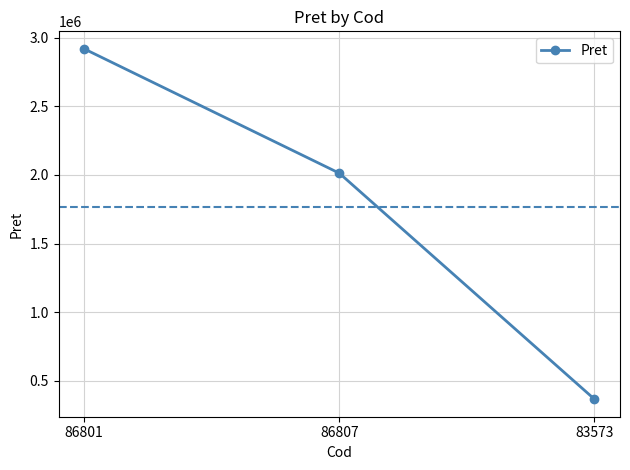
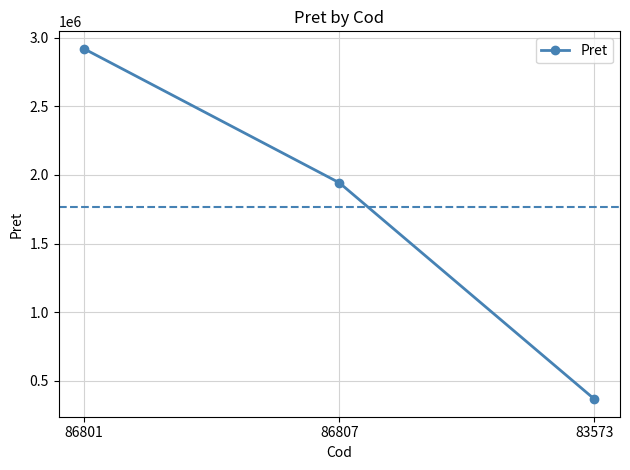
  {
    "86801": 2920000,
-   "86807": 2010000,
+   "86807": 1940000,
    "83573": 370000
  }
